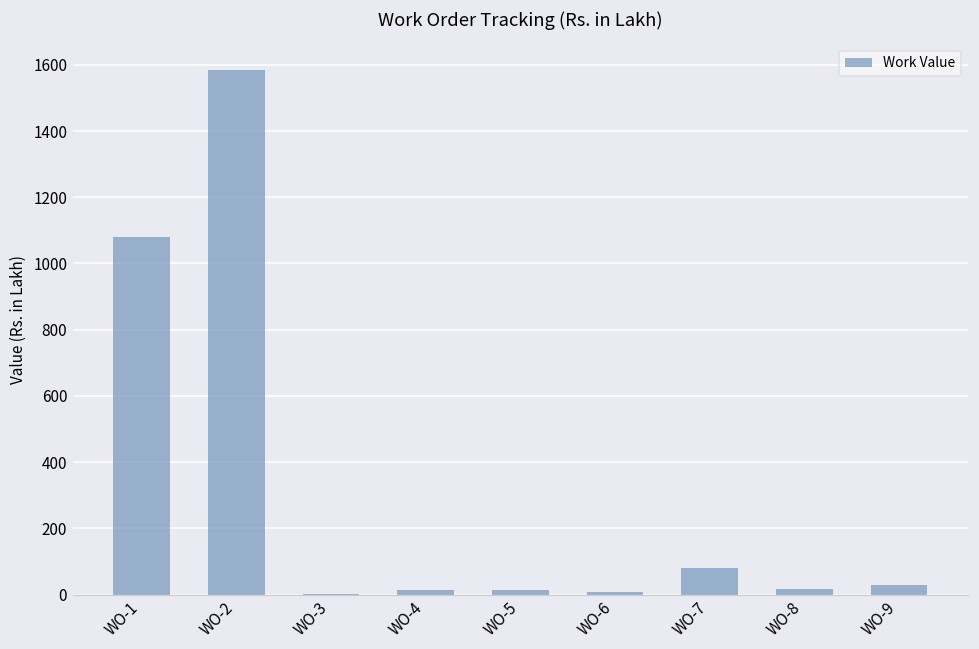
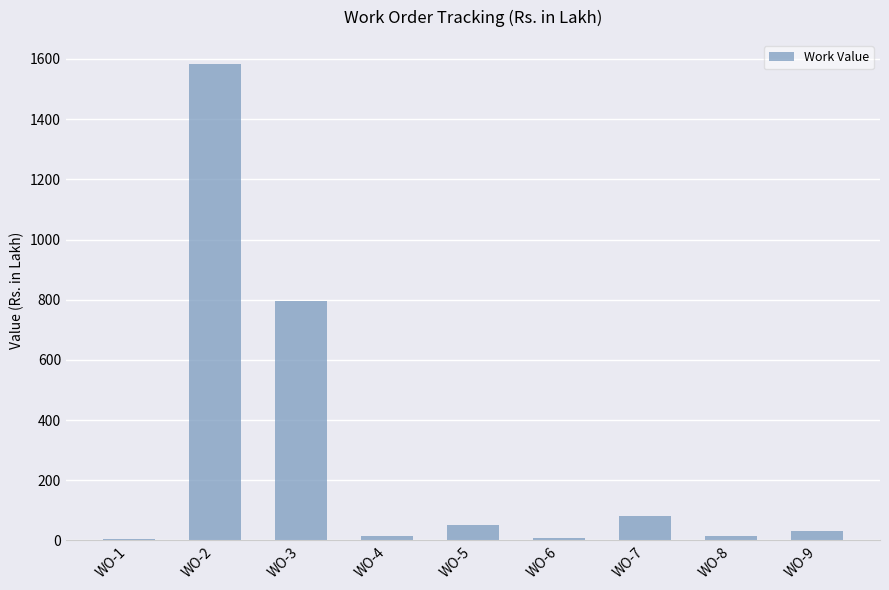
  {
-   "WO-1": 1080,
+   "WO-1": 0,
    "WO-2": 1580,
-   "WO-3": 0,
+   "WO-3": 800,
    "WO-4": 10,
-   "WO-5": 20,
+   "WO-5": 50,
    "WO-6": 10,
    "WO-7": 80,
    "WO-8": 20,
    "WO-9": 30
  }
